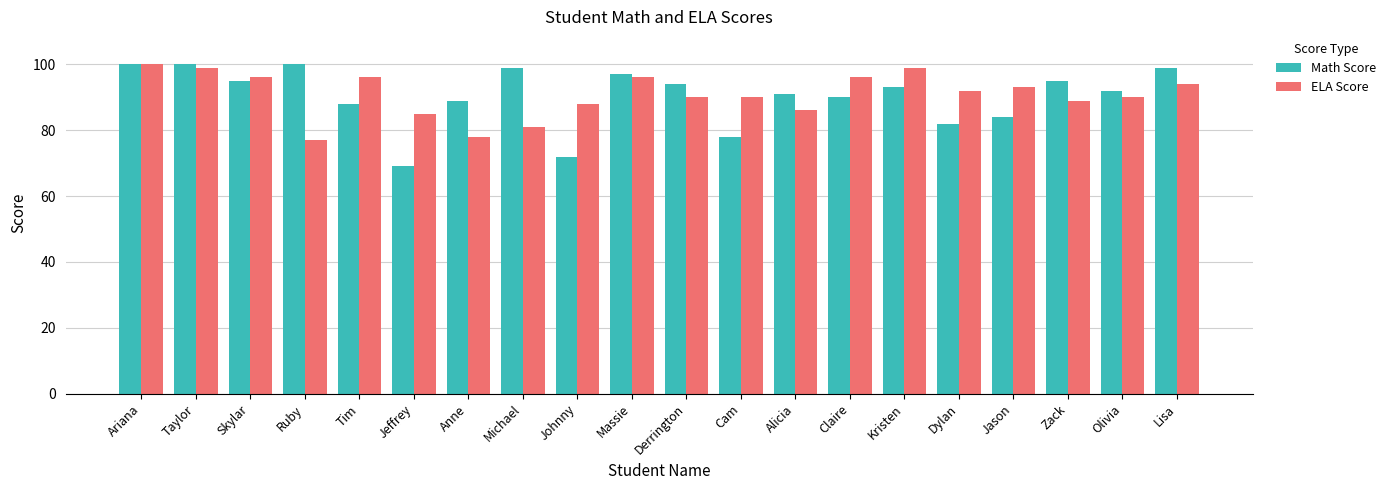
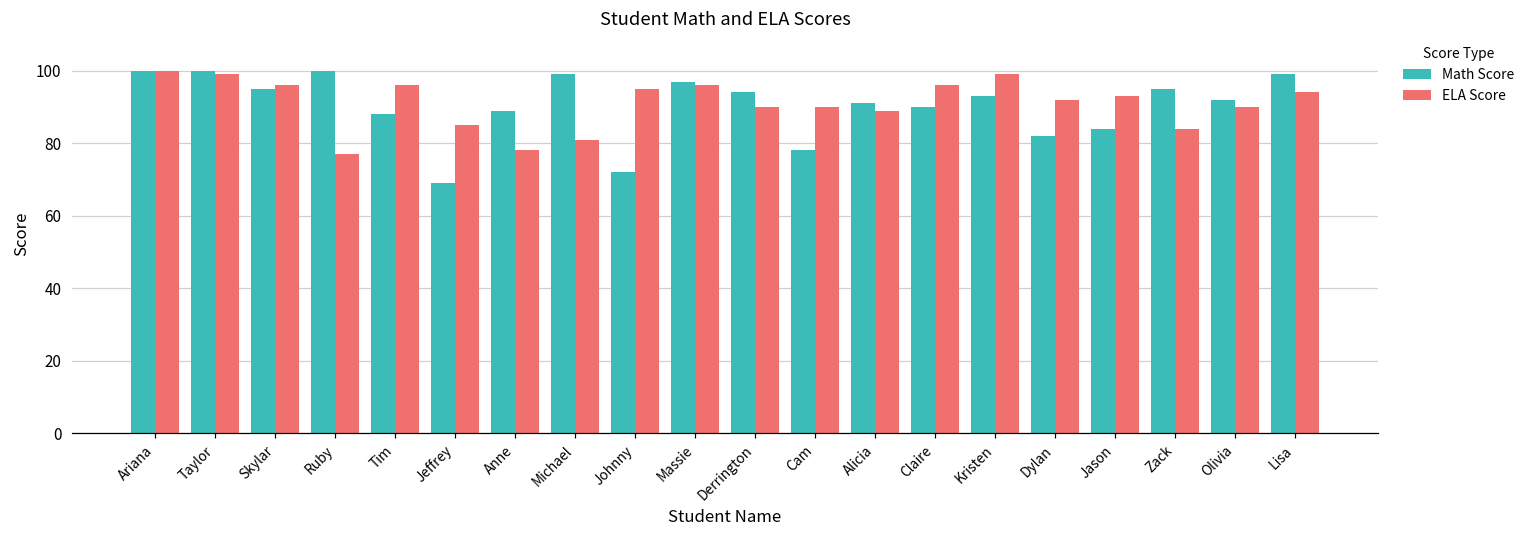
  {
    "Math Score": {
      "Ariana": 100,
      "Taylor": 100,
      "Skylar": 95,
      "Ruby": 100,
      "Tim": 88,
      "Jeffrey": 69,
      "Anne": 89,
      "Michael": 99,
      "Johnny": 72,
      "Massie": 97,
      "Derrington": 94,
      "Cam": 78,
      "Alicia": 91,
      "Claire": 90,
      "Kristen": 93,
      "Dylan": 82,
      "Jason": 84,
      "Zack": 95,
      "Olivia": 92,
      "Lisa": 99
    },
    "ELA Score": {
      "Ariana": 100,
      "Taylor": 99,
      "Skylar": 96,
      "Ruby": 77,
      "Tim": 96,
      "Jeffrey": 85,
      "Anne": 78,
      "Michael": 81,
-     "Johnny": 88,
+     "Johnny": 95,
      "Massie": 96,
      "Derrington": 90,
      "Cam": 90,
-     "Alicia": 86,
+     "Alicia": 89,
      "Claire": 96,
      "Kristen": 99,
      "Dylan": 92,
      "Jason": 93,
-     "Zack": 89,
+     "Zack": 84,
      "Olivia": 90,
      "Lisa": 94
    }
  }
